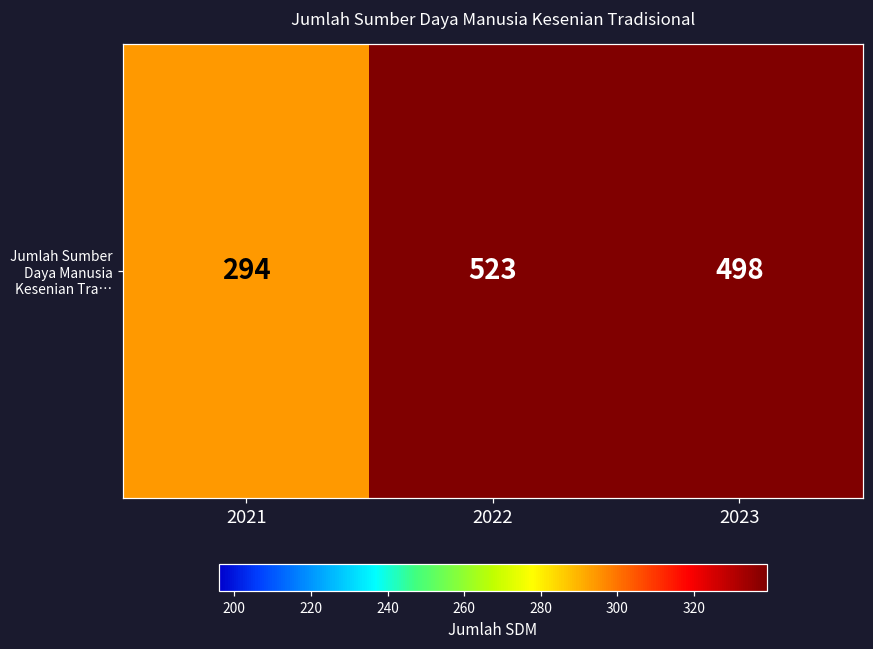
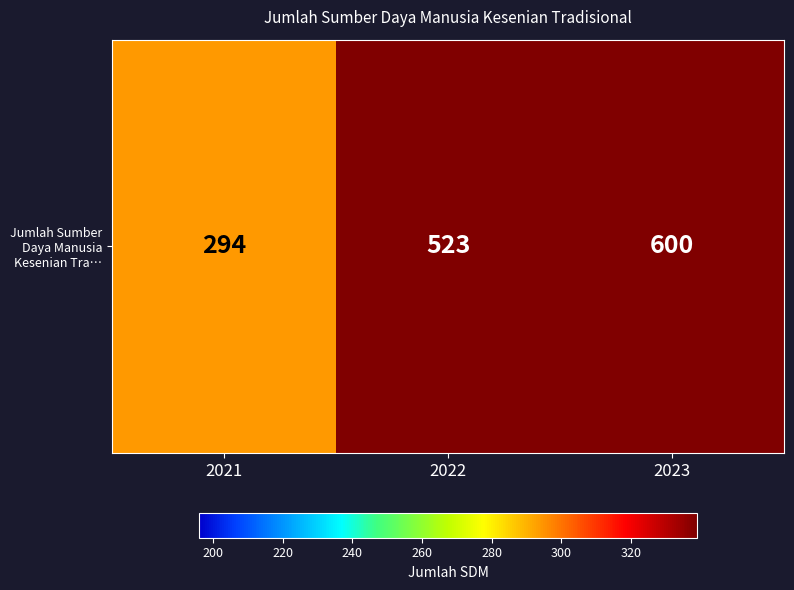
  {
    "Jumlah Sumber Daya Manusia Kesenian Tra…": {
      "2021": 294,
      "2022": 523,
-     "2023": 498
+     "2023": 600
    }
  }
